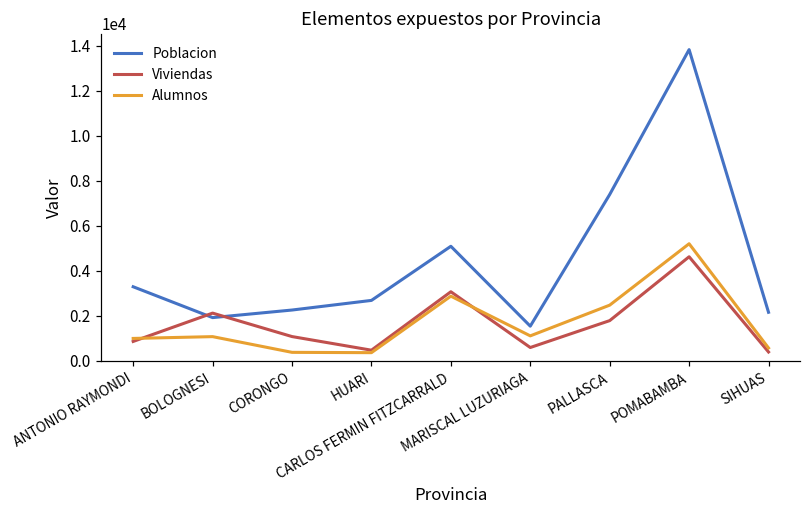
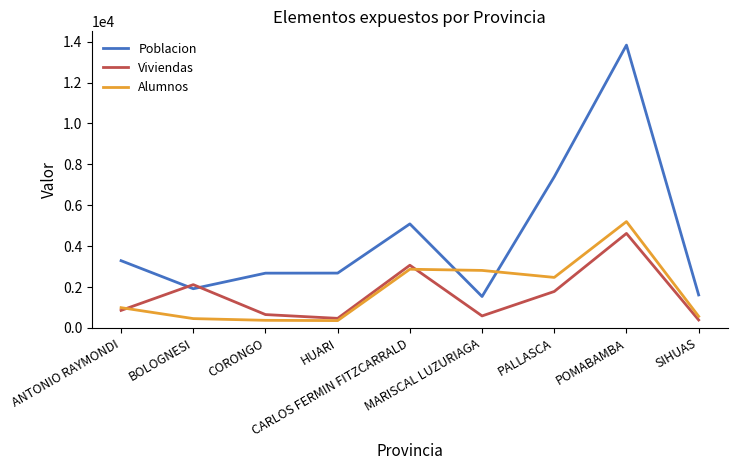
  {
    "Poblacion": {
      "ANTONIO RAYMONDI": 3300,
      "BOLOGNESI": 1900,
-     "CORONGO": 2300,
+     "CORONGO": 2700,
      "HUARI": 2700,
      "CARLOS FERMIN FITZCARRALD": 5100,
      "MARISCAL LUZURIAGA": 1500,
      "PALLASCA": 7400,
      "POMABAMBA": 13800,
-     "SIHUAS": 2200
+     "SIHUAS": 1600
    },
    "Viviendas": {
      "ANTONIO RAYMONDI": 900,
      "BOLOGNESI": 2100,
-     "CORONGO": 1100,
+     "CORONGO": 700,
      "CARLOS FERMIN FITZCARRALD": 3100,
      "MARISCAL LUZURIAGA": 600,
      "PALLASCA": 1800,
      "POMABAMBA": 4600,
      "SIHUAS": 400
    },
    "Alumnos": {
      "ANTONIO RAYMONDI": 1000,
-     "BOLOGNESI": 1100,
+     "BOLOGNESI": 500,
      "CORONGO": 400,
      "CARLOS FERMIN FITZCARRALD": 2900,
-     "MARISCAL LUZURIAGA": 1100,
+     "MARISCAL LUZURIAGA": 2800,
      "PALLASCA": 2500,
      "POMABAMBA": 5200,
      "SIHUAS": 600
    }
  }
